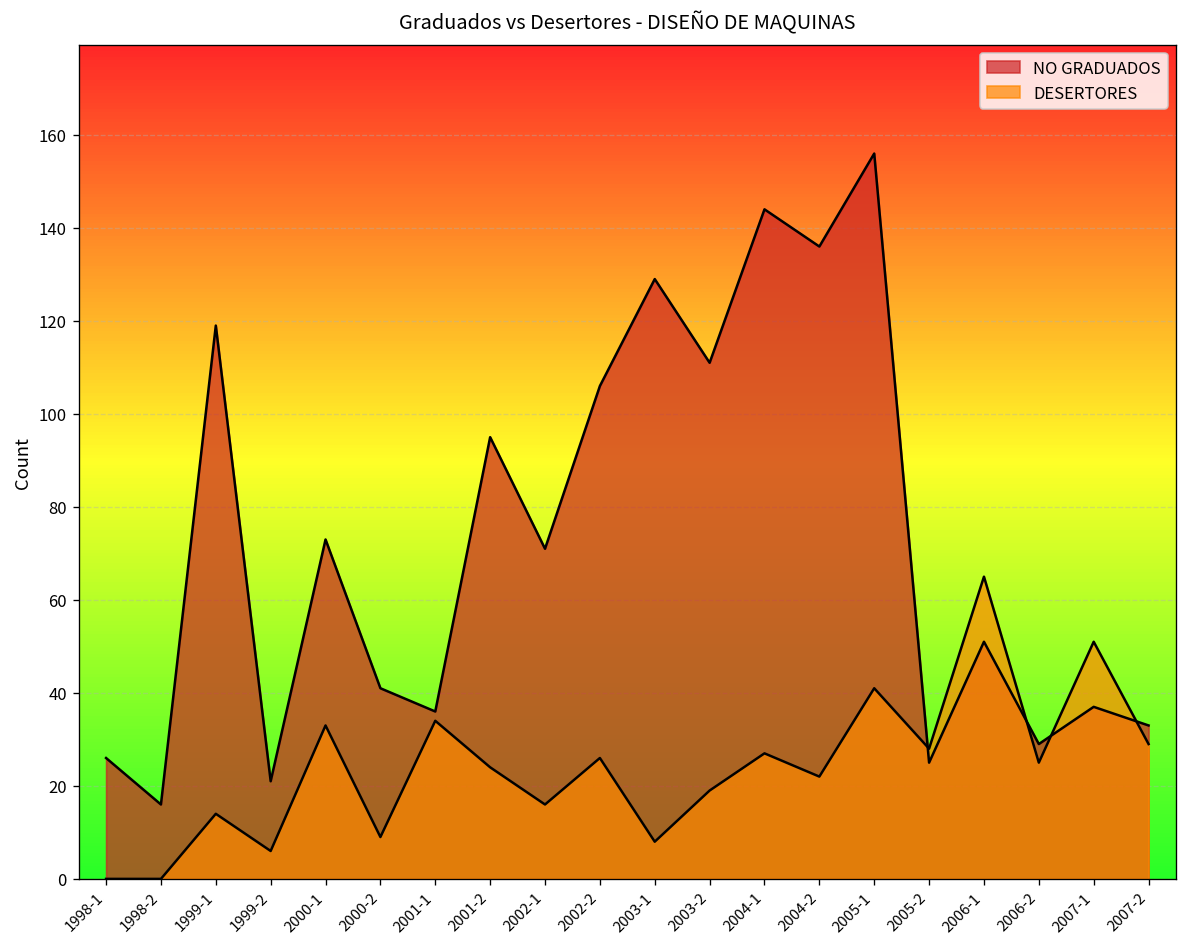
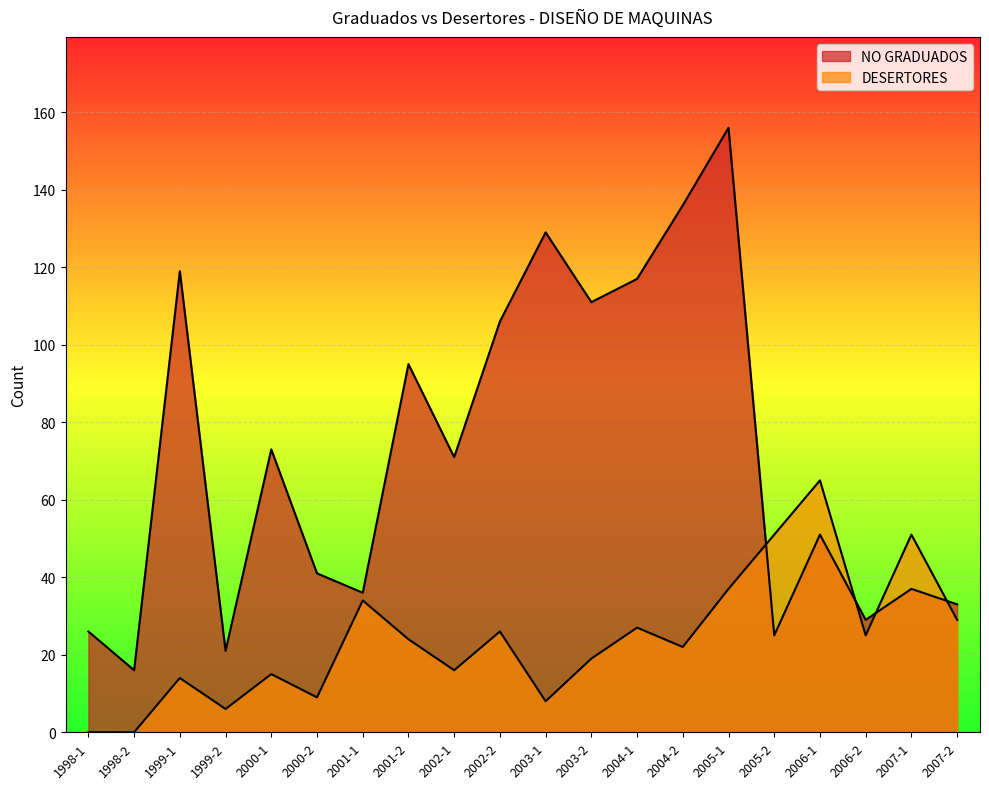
  {
    "NO GRADUADOS": {
      "1998-1": 26,
      "1998-2": 16,
      "1999-1": 119,
      "1999-2": 21,
      "2000-1": 73,
      "2000-2": 41,
      "2001-1": 36,
      "2001-2": 95,
      "2002-1": 71,
      "2002-2": 106,
      "2003-1": 129,
      "2003-2": 111,
-     "2004-1": 144,
+     "2004-1": 117,
      "2004-2": 136,
      "2005-1": 156,
      "2005-2": 25,
      "2006-1": 51,
      "2006-2": 29,
      "2007-1": 37,
      "2007-2": 33
    },
    "DESERTORES": {
      "1998-1": 0,
      "1998-2": 0,
      "1999-1": 14,
      "1999-2": 6,
-     "2000-1": 33,
+     "2000-1": 15,
      "2000-2": 9,
      "2001-1": 34,
      "2001-2": 24,
      "2002-1": 16,
      "2002-2": 26,
      "2003-1": 8,
      "2003-2": 19,
      "2004-1": 27,
      "2004-2": 22,
-     "2005-1": 41,
-     "2005-2": 28,
+     "2005-1": 37,
+     "2005-2": 51,
      "2006-1": 65,
      "2006-2": 25,
      "2007-1": 51,
      "2007-2": 29
    }
  }
